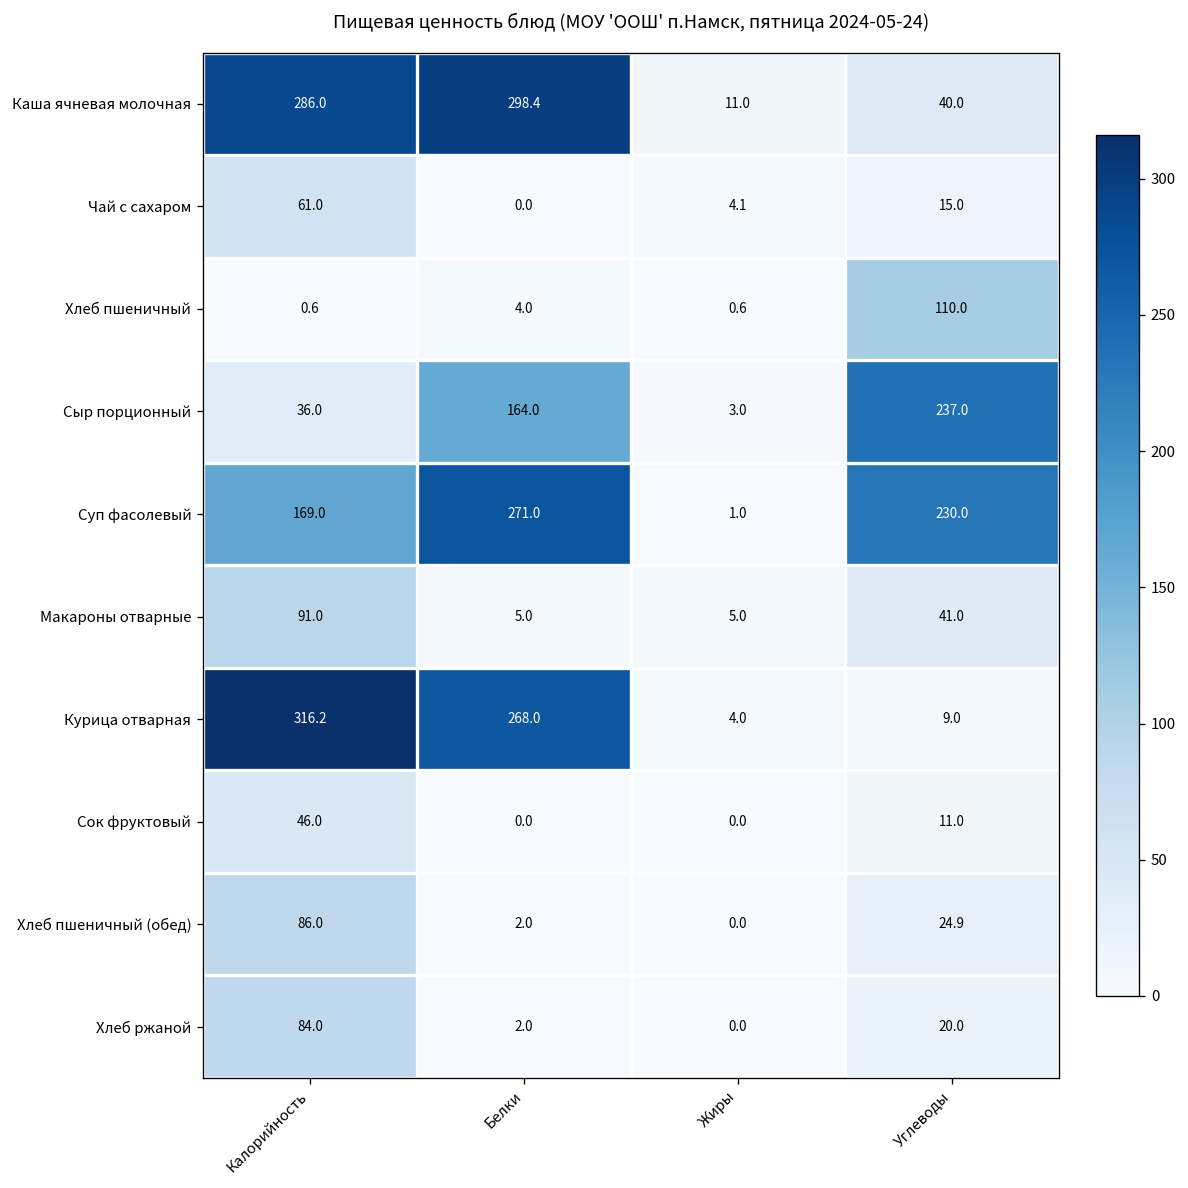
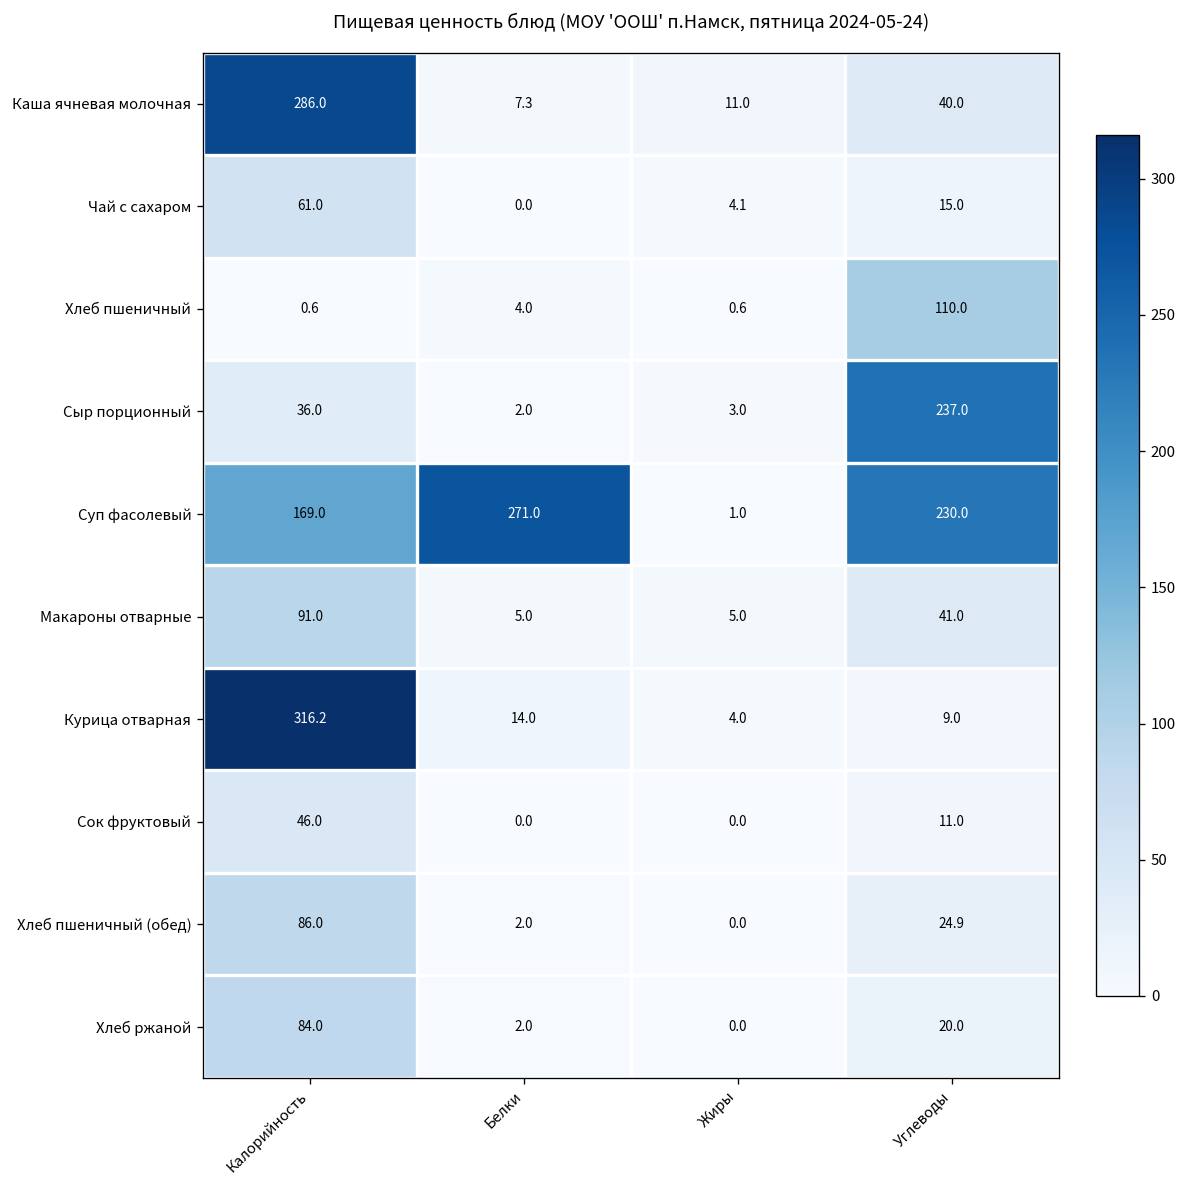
  {
    "Каша ячневая молочная": {
      "Калорийность": 286.0,
-     "Белки": 298.4,
+     "Белки": 7.3,
      "Жиры": 11.0,
      "Углеводы": 40.0
    },
    "Чай с сахаром": {
      "Калорийность": 61.0,
      "Белки": 0.0,
      "Жиры": 4.1,
      "Углеводы": 15.0
    },
    "Хлеб пшеничный": {
      "Калорийность": 0.6,
      "Белки": 4.0,
      "Жиры": 0.6,
      "Углеводы": 110.0
    },
    "Сыр порционный": {
      "Калорийность": 36.0,
-     "Белки": 164.0,
+     "Белки": 2.0,
      "Жиры": 3.0,
      "Углеводы": 237.0
    },
    "Суп фасолевый": {
      "Калорийность": 169.0,
      "Белки": 271.0,
      "Жиры": 1.0,
      "Углеводы": 230.0
    },
    "Макароны отварные": {
      "Калорийность": 91.0,
      "Белки": 5.0,
      "Жиры": 5.0,
      "Углеводы": 41.0
    },
    "Курица отварная": {
      "Калорийность": 316.2,
-     "Белки": 268.0,
+     "Белки": 14.0,
      "Жиры": 4.0,
      "Углеводы": 9.0
    },
    "Сок фруктовый": {
      "Калорийность": 46.0,
      "Белки": 0.0,
      "Жиры": 0.0,
      "Углеводы": 11.0
    },
    "Хлеб пшеничный (обед)": {
      "Калорийность": 86.0,
      "Белки": 2.0,
      "Жиры": 0.0,
      "Углеводы": 24.9
    },
    "Хлеб ржаной": {
      "Калорийность": 84.0,
      "Белки": 2.0,
      "Жиры": 0.0,
      "Углеводы": 20.0
    }
  }
